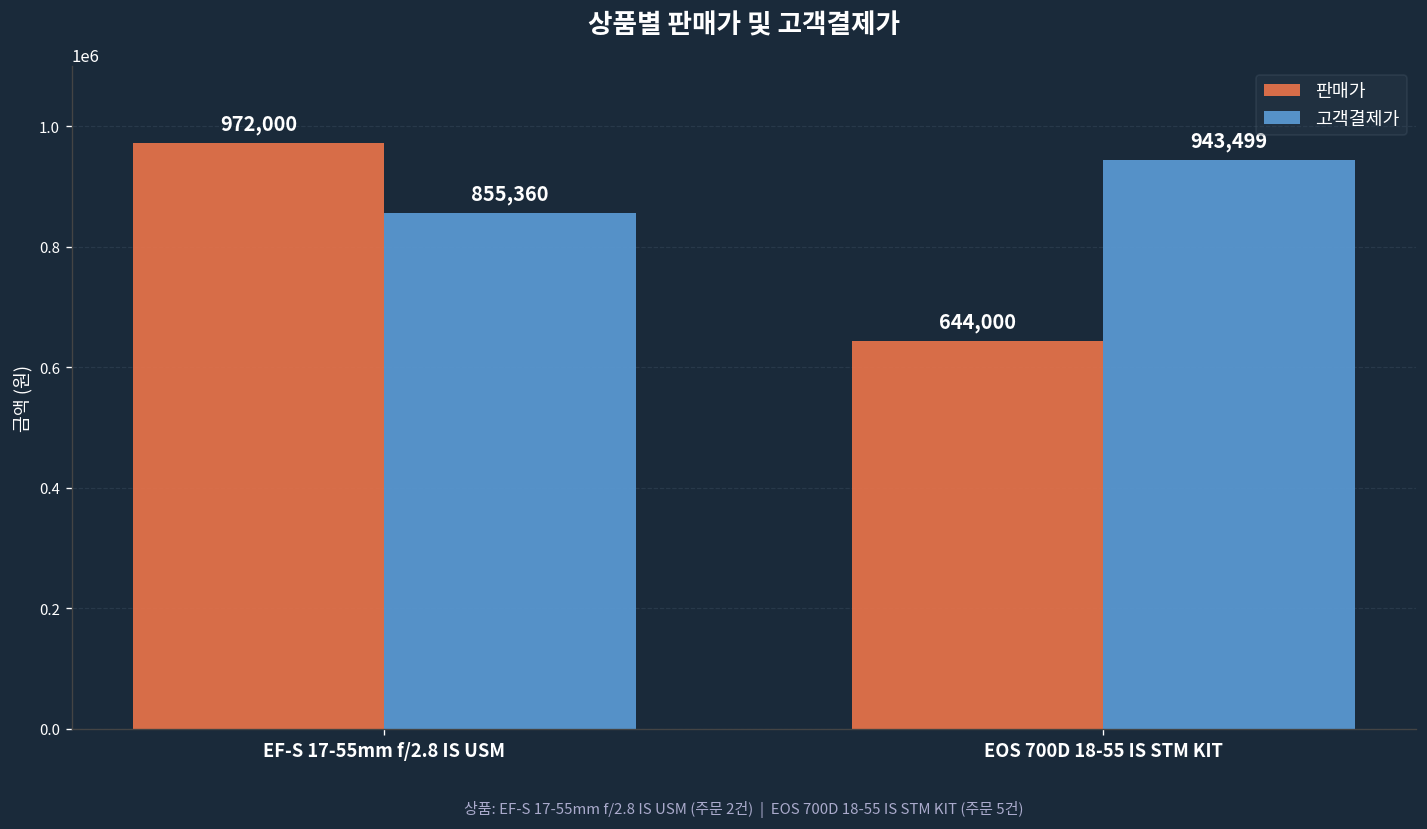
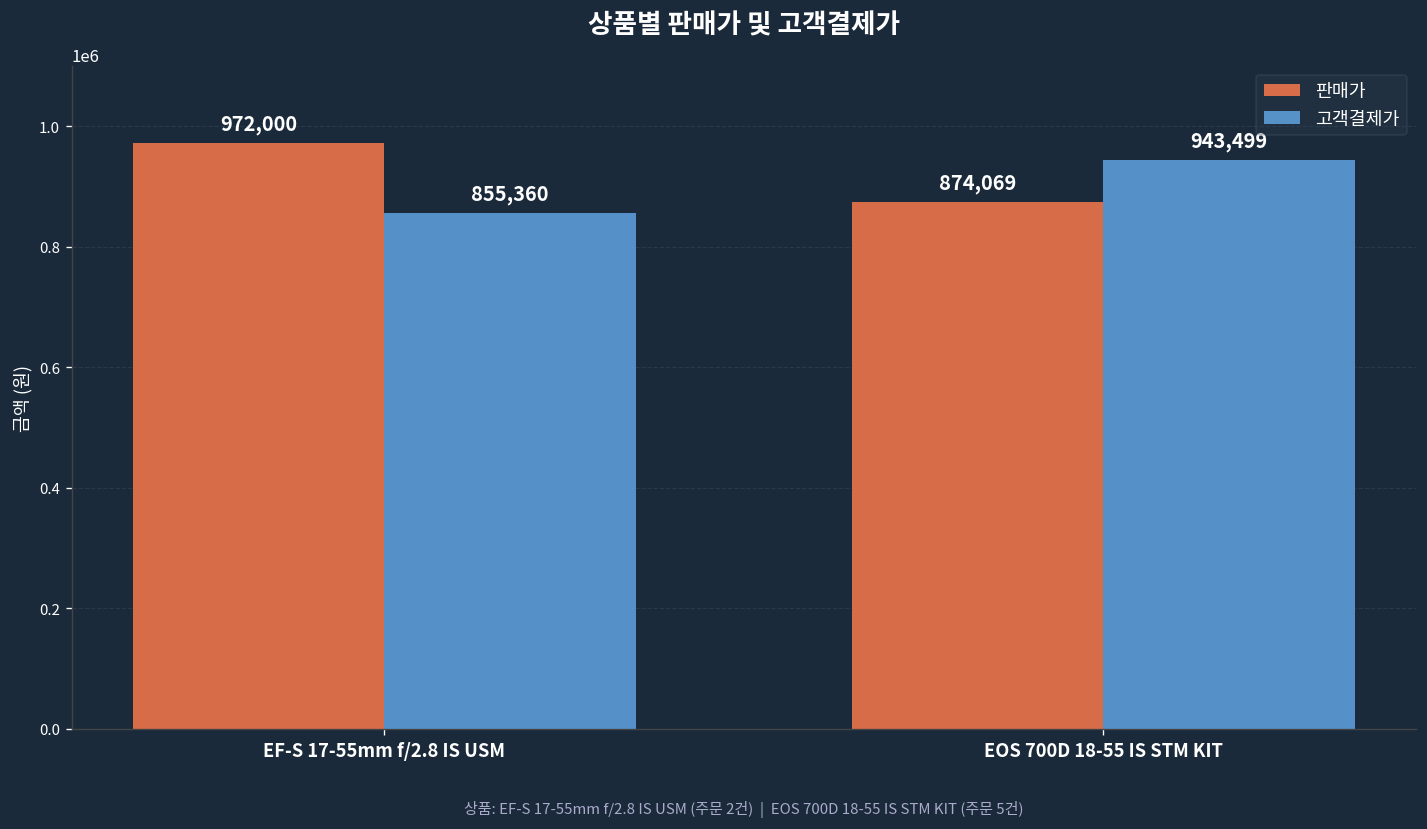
  {
    "판매가": {
      "EF-S 17-55mm f/2.8 IS USM": "972,000",
-     "EOS 700D 18-55 IS STM KIT": "644,000"
+     "EOS 700D 18-55 IS STM KIT": "874,069"
    },
    "고객결제가": {
      "EF-S 17-55mm f/2.8 IS USM": "855,360"
    }
  }
